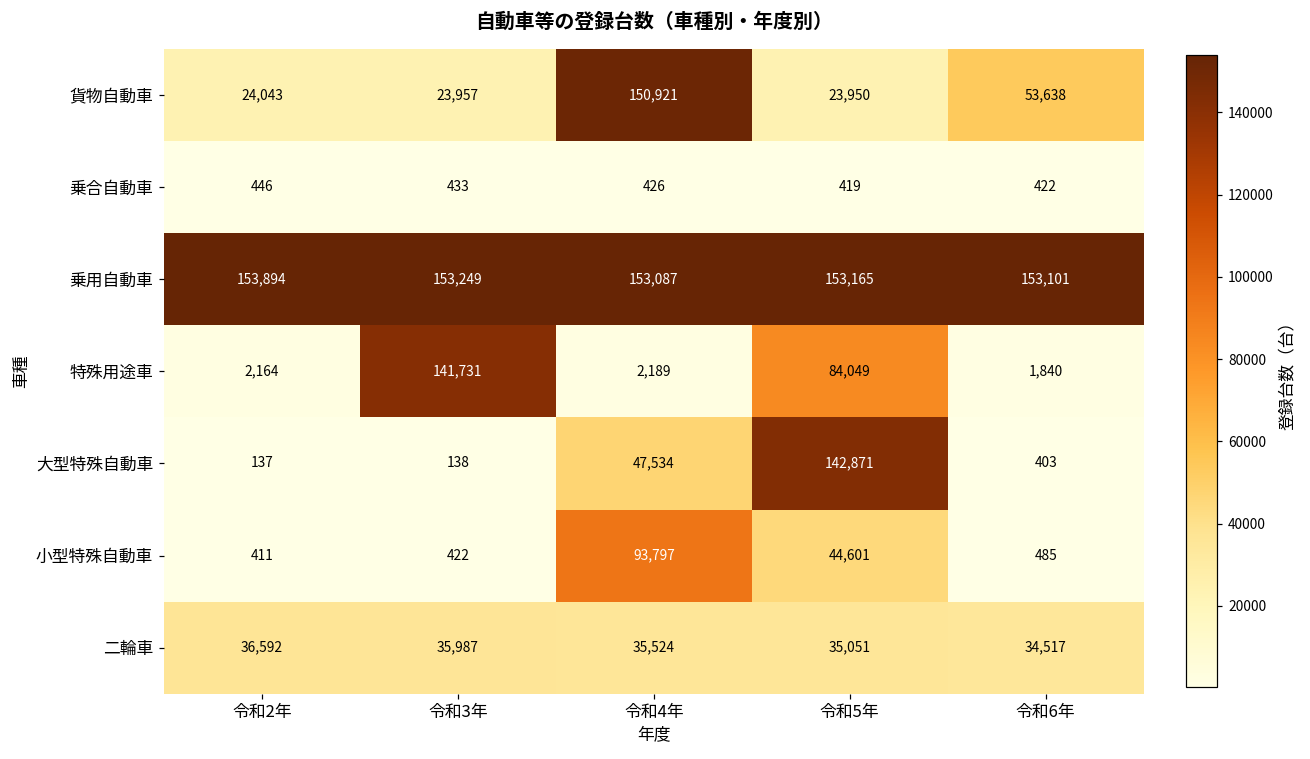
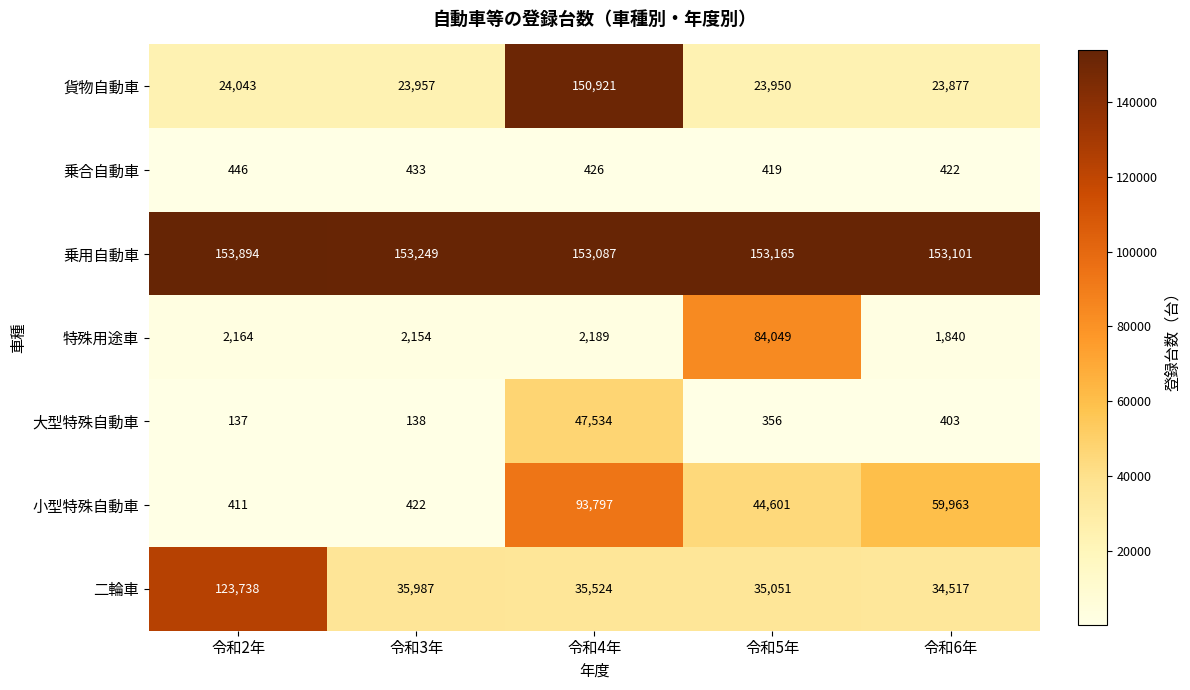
  {
    "貨物自動車": {
      "令和2年": "24,043",
      "令和3年": "23,957",
      "令和4年": "150,921",
      "令和5年": "23,950",
-     "令和6年": "53,638"
+     "令和6年": "23,877"
    },
    "乗合自動車": {
      "令和2年": "446",
      "令和3年": "433",
      "令和4年": "426",
      "令和5年": "419",
      "令和6年": "422"
    },
    "乗用自動車": {
      "令和2年": "153,894",
      "令和3年": "153,249",
      "令和4年": "153,087",
      "令和5年": "153,165",
      "令和6年": "153,101"
    },
    "特殊用途車": {
      "令和2年": "2,164",
-     "令和3年": "141,731",
+     "令和3年": "2,154",
      "令和4年": "2,189",
      "令和5年": "84,049",
      "令和6年": "1,840"
    },
    "大型特殊自動車": {
      "令和2年": "137",
      "令和3年": "138",
      "令和4年": "47,534",
-     "令和5年": "142,871",
+     "令和5年": "356",
      "令和6年": "403"
    },
    "小型特殊自動車": {
      "令和2年": "411",
      "令和3年": "422",
      "令和4年": "93,797",
      "令和5年": "44,601",
-     "令和6年": "485"
+     "令和6年": "59,963"
    },
    "二輪車": {
-     "令和2年": "36,592",
+     "令和2年": "123,738",
      "令和3年": "35,987",
      "令和4年": "35,524",
      "令和5年": "35,051",
      "令和6年": "34,517"
    }
  }
